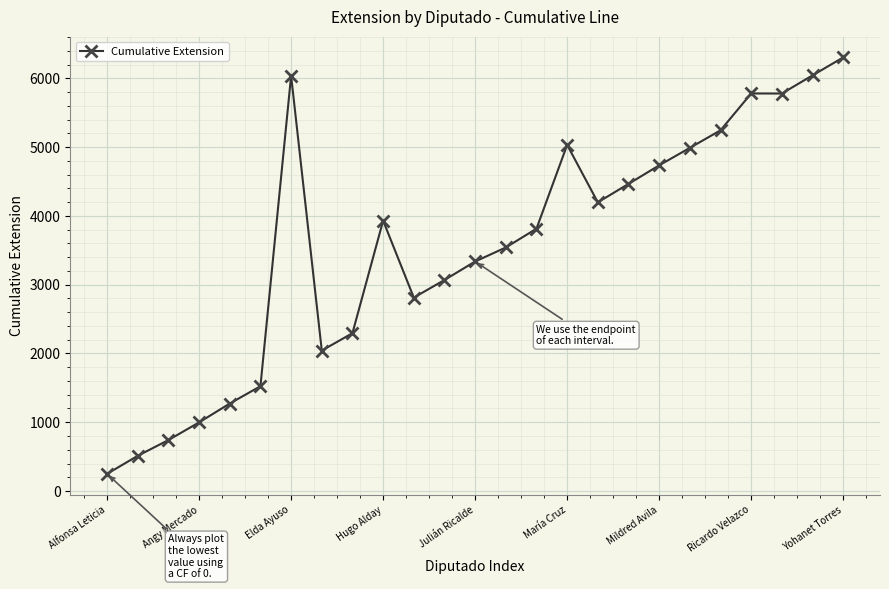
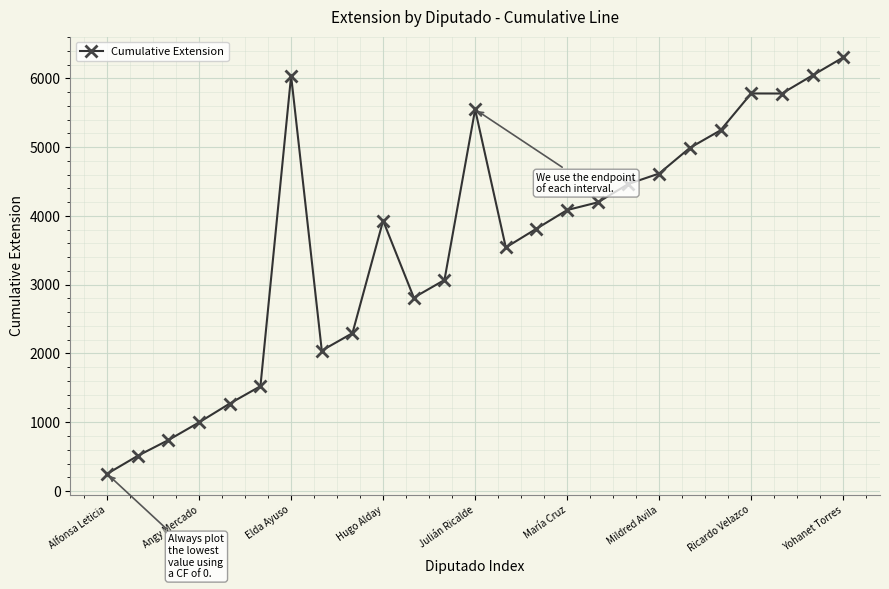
  {
    "Angy Mercado": 1000,
    "Elda Ayuso": 6000,
    "Hugo Alday": 3900,
-   "Julián Ricalde": 3300,
-   "María Cruz": 5000,
-   "Mildred Avila": 4700,
+   "Julián Ricalde": 5500,
+   "María Cruz": 4100,
+   "Mildred Avila": 4600,
    "Ricardo Velazco": 5800,
    "Yohanet Torres": 6300
  }
